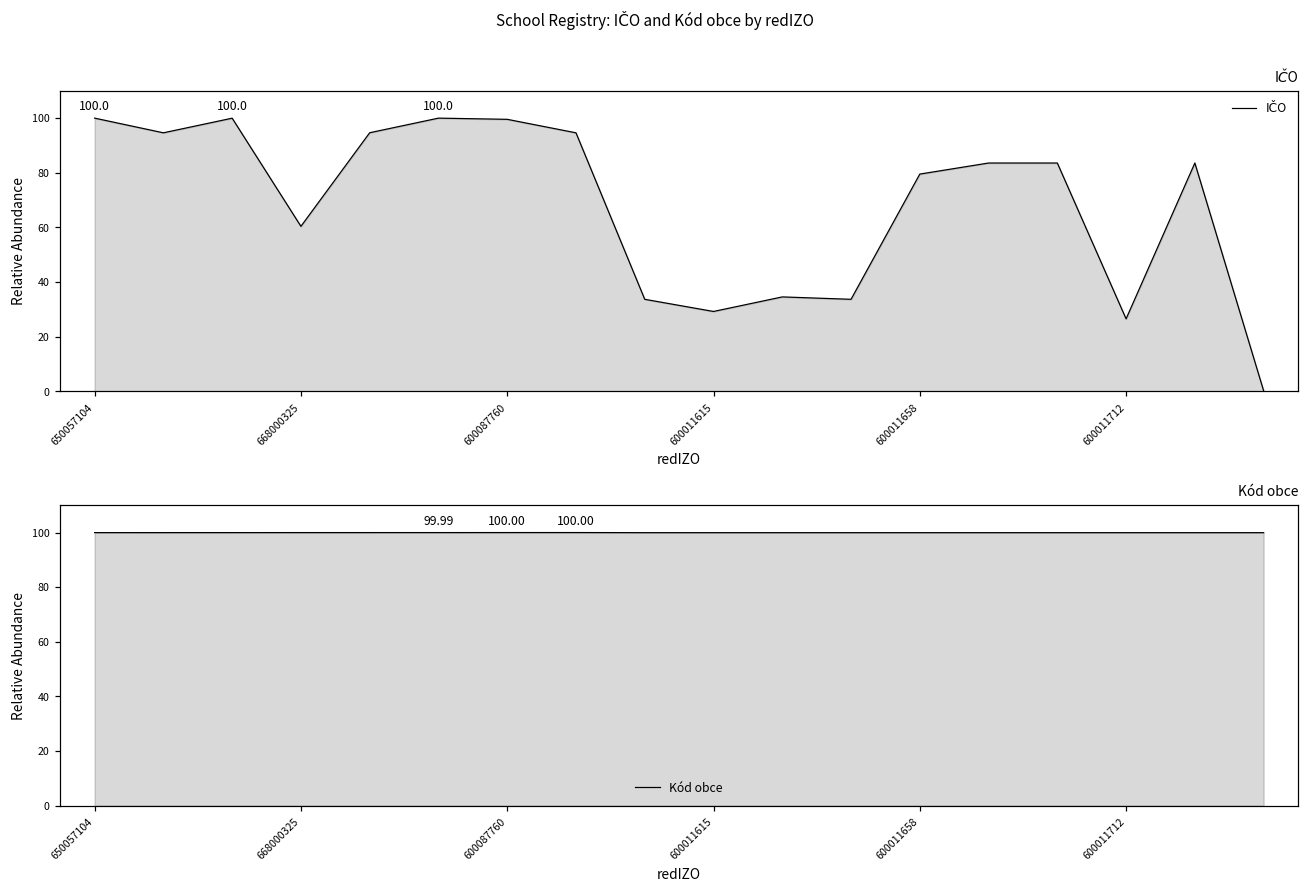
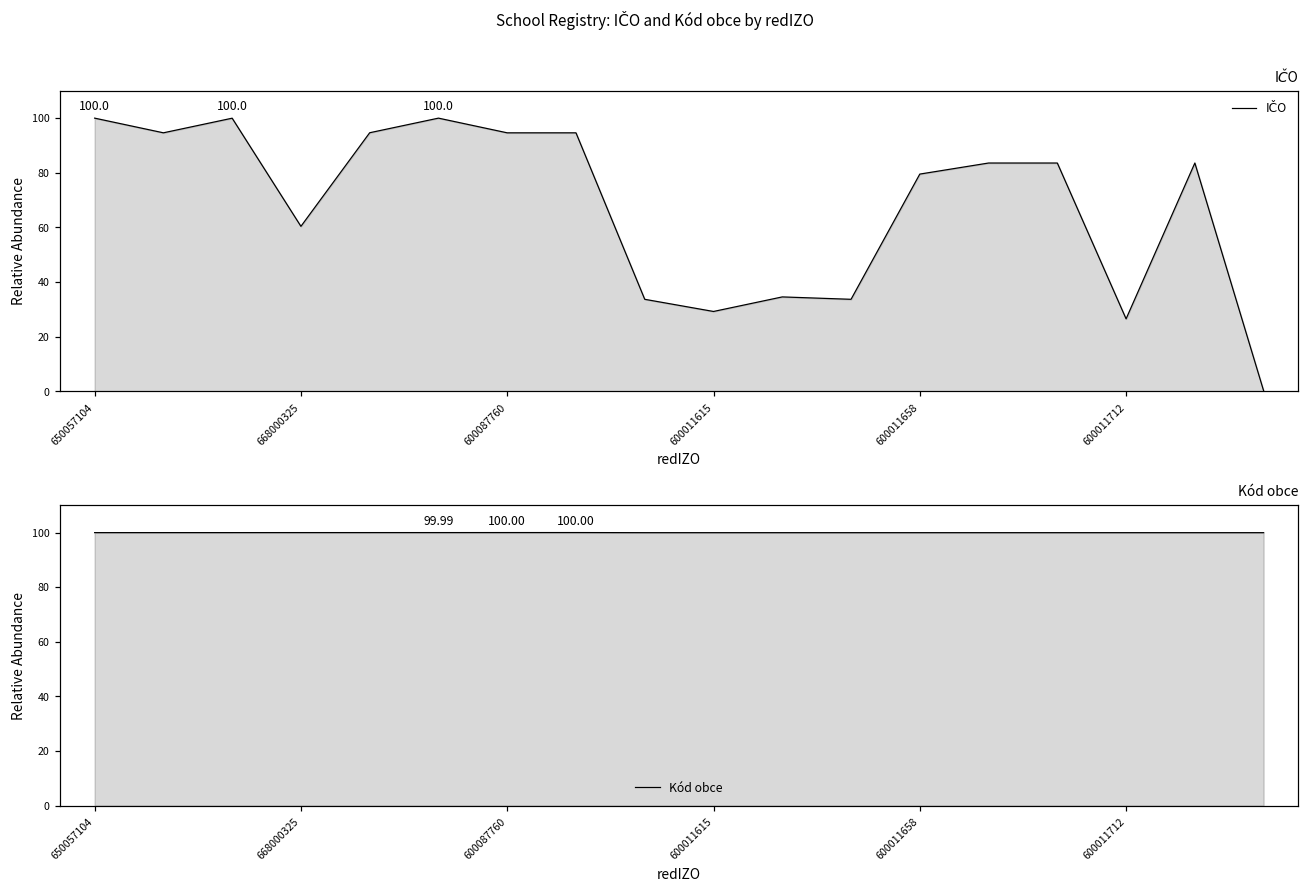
  {
    "IČO": {
      "668000325": 60,
-     "600087760": 100,
+     "600087760": 95,
      "600011615": 29,
      "600011658": 80,
      "600011712": 27
    },
    "Kód obce": {
      "600087760": 100.00
    }
  }
